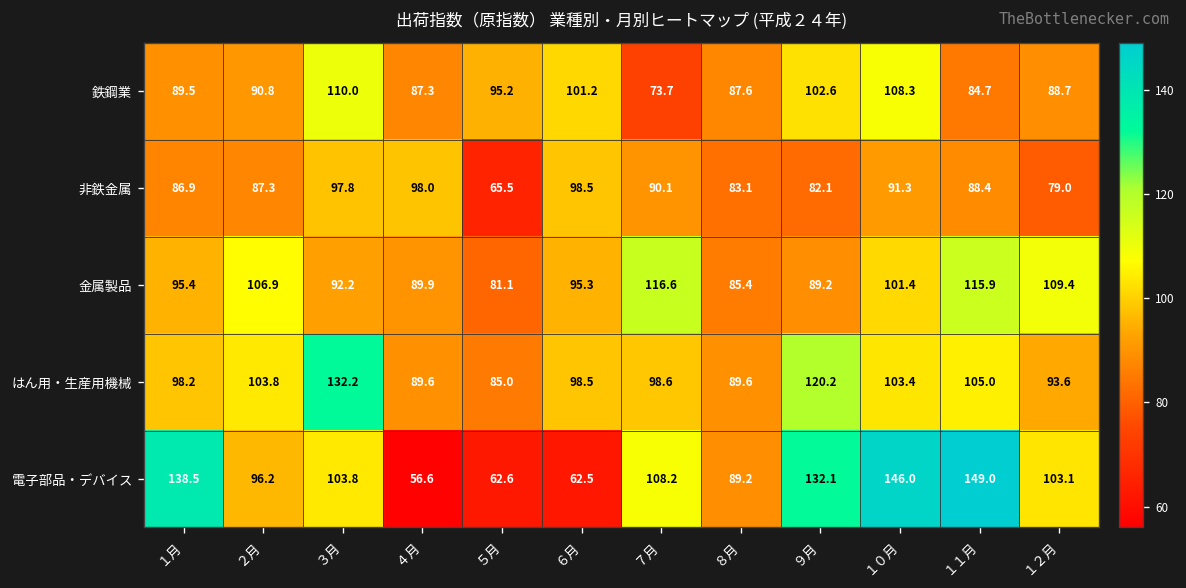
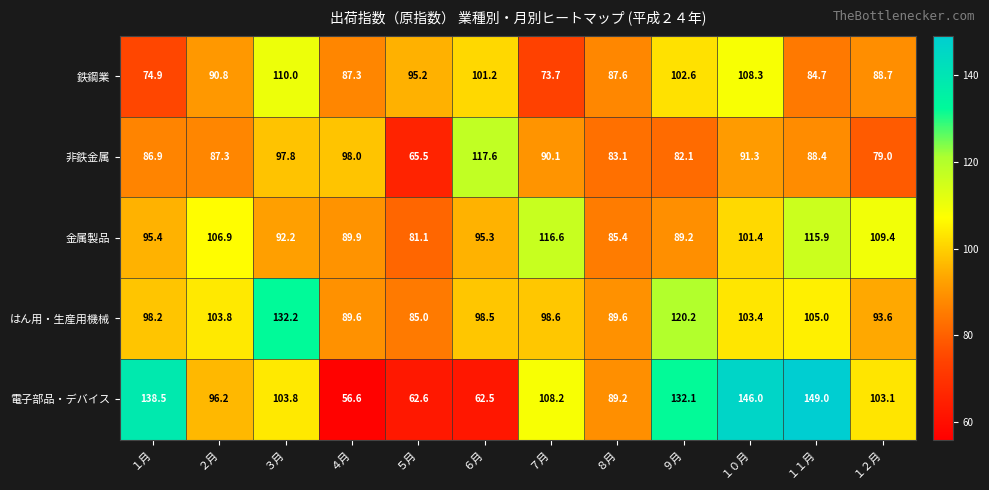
  {
    "鉄鋼業": {
-     "１月": 89.5,
+     "１月": 74.9,
      "２月": 90.8,
      "３月": 110.0,
      "４月": 87.3,
      "５月": 95.2,
      "６月": 101.2,
      "７月": 73.7,
      "８月": 87.6,
      "９月": 102.6,
      "１０月": 108.3,
      "１１月": 84.7,
      "１２月": 88.7
    },
    "非鉄金属": {
      "１月": 86.9,
      "２月": 87.3,
      "３月": 97.8,
      "４月": 98.0,
      "５月": 65.5,
-     "６月": 98.5,
+     "６月": 117.6,
      "７月": 90.1,
      "８月": 83.1,
      "９月": 82.1,
      "１０月": 91.3,
      "１１月": 88.4,
      "１２月": 79.0
    },
    "金属製品": {
      "１月": 95.4,
      "２月": 106.9,
      "３月": 92.2,
      "４月": 89.9,
      "５月": 81.1,
      "６月": 95.3,
      "７月": 116.6,
      "８月": 85.4,
      "９月": 89.2,
      "１０月": 101.4,
      "１１月": 115.9,
      "１２月": 109.4
    },
    "はん用・生産用機械": {
      "１月": 98.2,
      "２月": 103.8,
      "３月": 132.2,
      "４月": 89.6,
      "５月": 85.0,
      "６月": 98.5,
      "７月": 98.6,
      "８月": 89.6,
      "９月": 120.2,
      "１０月": 103.4,
      "１１月": 105.0,
      "１２月": 93.6
    },
    "電子部品・デバイス": {
      "１月": 138.5,
      "２月": 96.2,
      "３月": 103.8,
      "４月": 56.6,
      "５月": 62.6,
      "６月": 62.5,
      "７月": 108.2,
      "８月": 89.2,
      "９月": 132.1,
      "１０月": 146.0,
      "１１月": 149.0,
      "１２月": 103.1
    }
  }
